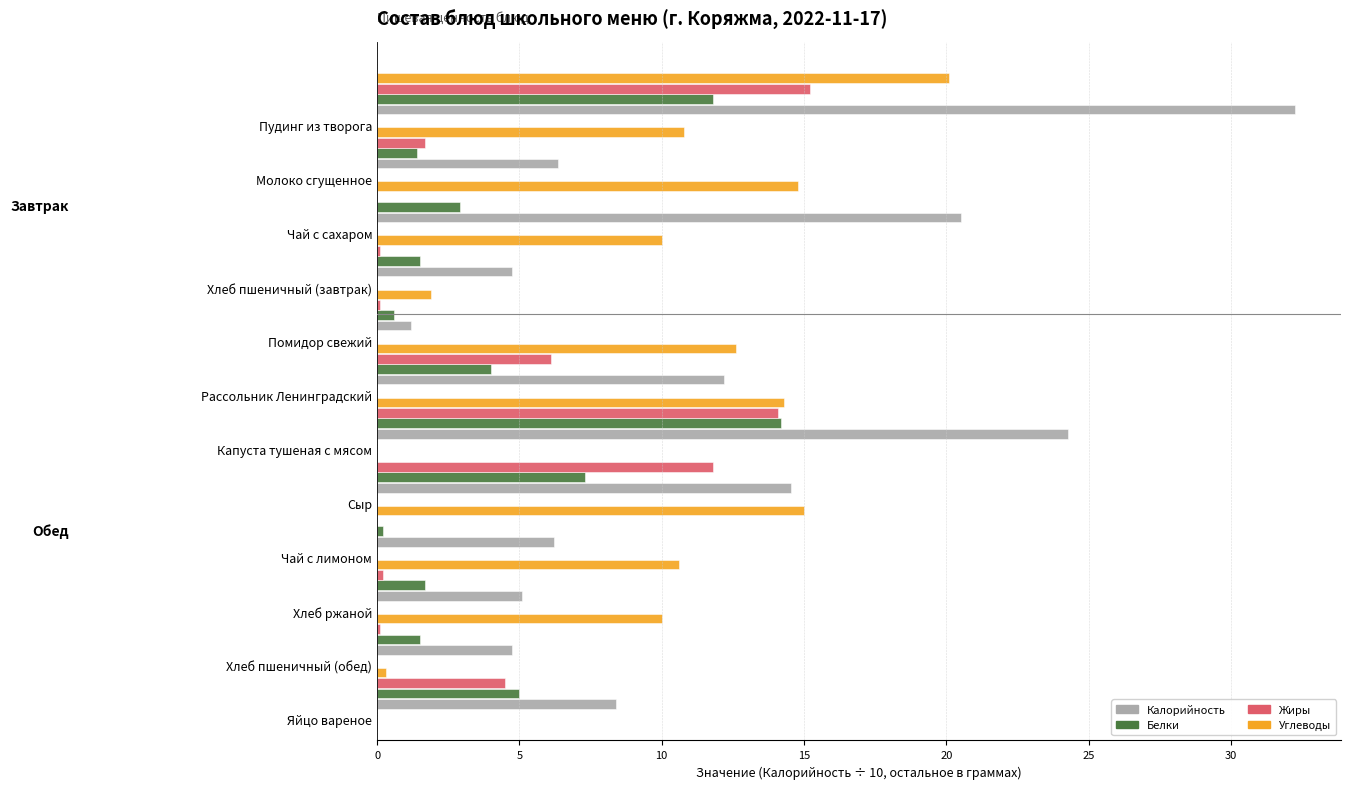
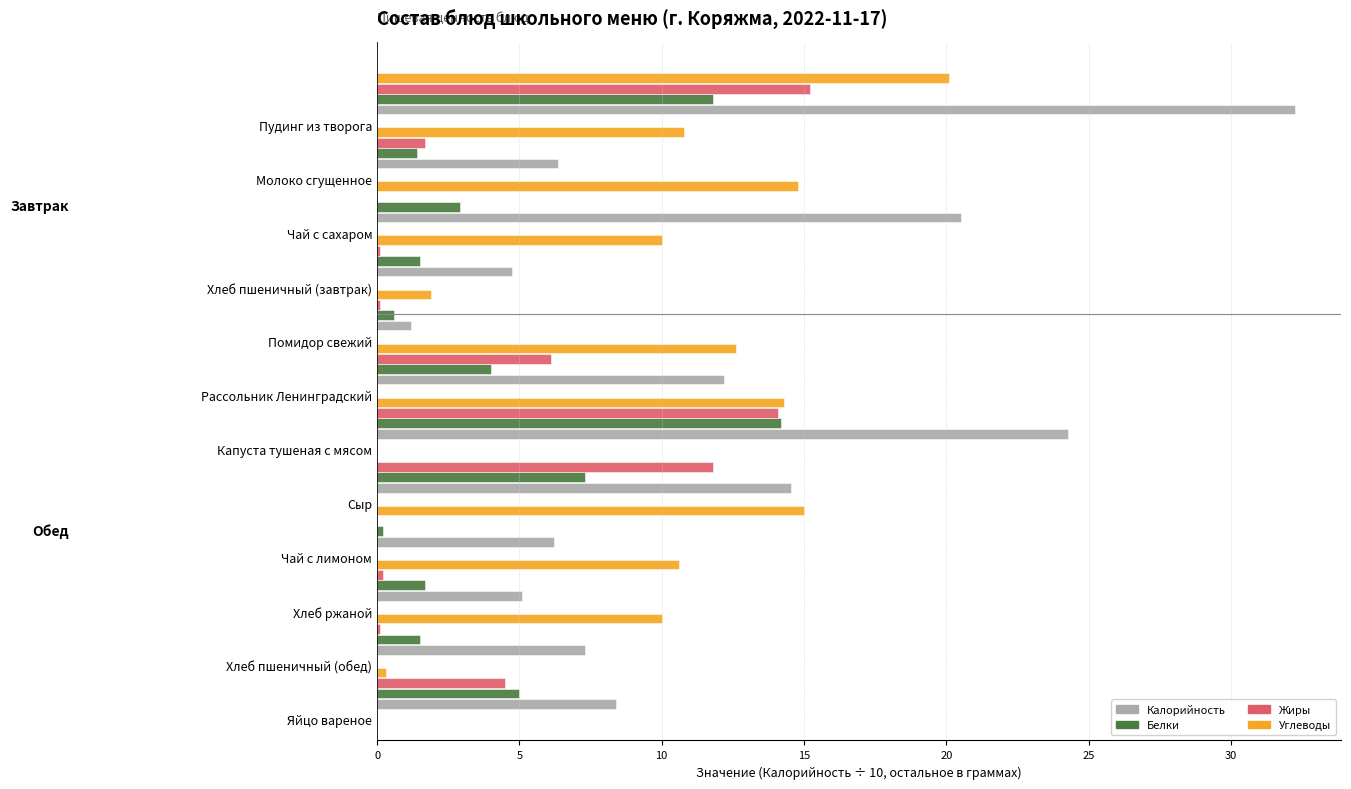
  {
    "Калорийность": {
      "Пудинг из творога": 32.3,
      "Молоко сгущенное": 6.4,
      "Чай с сахаром": 20.5,
      "Хлеб пшеничный (завтрак)": 4.7,
      "Помидор свежий": 1.2,
      "Рассольник Ленинградский": 12.2,
      "Капуста тушеная с мясом": 24.3,
      "Сыр": 14.6,
      "Чай с лимоном": 6.2,
      "Хлеб ржаной": 5.1,
-     "Хлеб пшеничный (обед)": 4.7,
+     "Хлеб пшеничный (обед)": 7.3,
      "Яйцо вареное": 8.4
    },
    "Белки": {
      "Пудинг из творога": 11.8,
      "Молоко сгущенное": 1.4,
      "Чай с сахаром": 2.9,
      "Хлеб пшеничный (завтрак)": 1.5,
      "Помидор свежий": 0.6,
      "Рассольник Ленинградский": 4.0,
      "Капуста тушеная с мясом": 14.2,
      "Сыр": 7.3,
      "Чай с лимоном": 0.2,
      "Хлеб ржаной": 1.7,
      "Хлеб пшеничный (обед)": 1.5,
      "Яйцо вареное": 5.0
    }
  }
